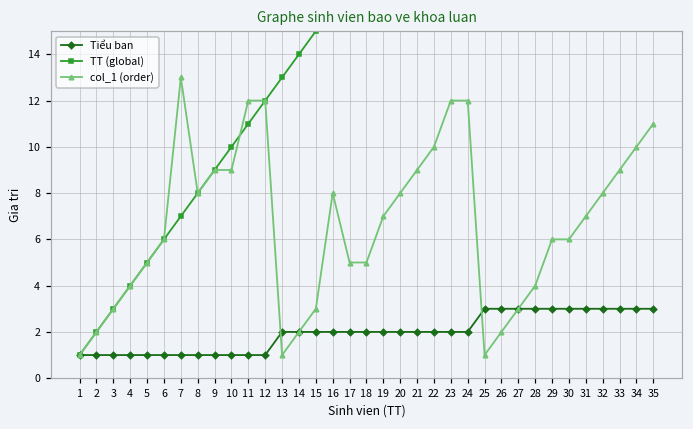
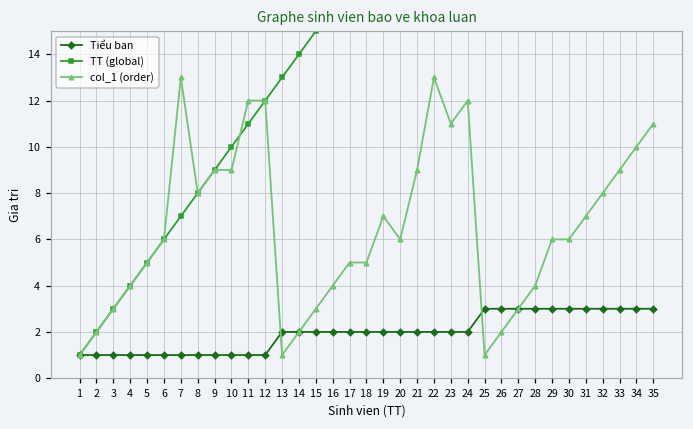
  {
    "col_1 (order)": {
      "7": 13,
      "10": 9,
      "11": 12,
      "13": 1,
      "15": 3,
-     "16": 8,
+     "16": 4,
      "17": 5,
      "18": 5,
      "19": 7,
-     "20": 8,
+     "20": 6,
      "21": 9,
-     "22": 10,
-     "23": 12,
+     "22": 13,
+     "23": 11,
      "24": 12,
      "25": 1,
      "26": 2,
      "28": 4,
      "29": 6,
      "30": 6,
      "31": 7,
      "32": 8,
      "33": 9,
      "34": 10,
      "35": 11
    }
  }
